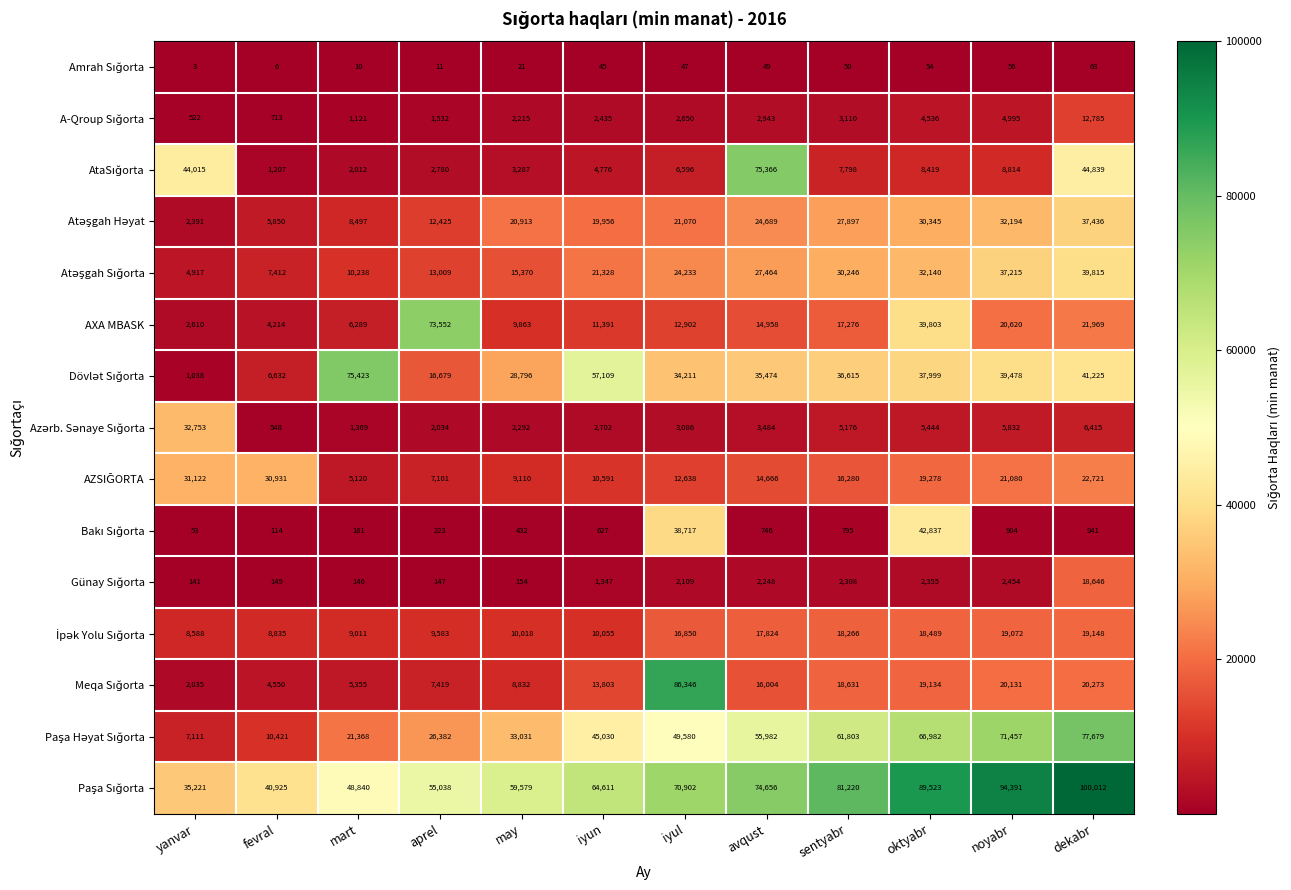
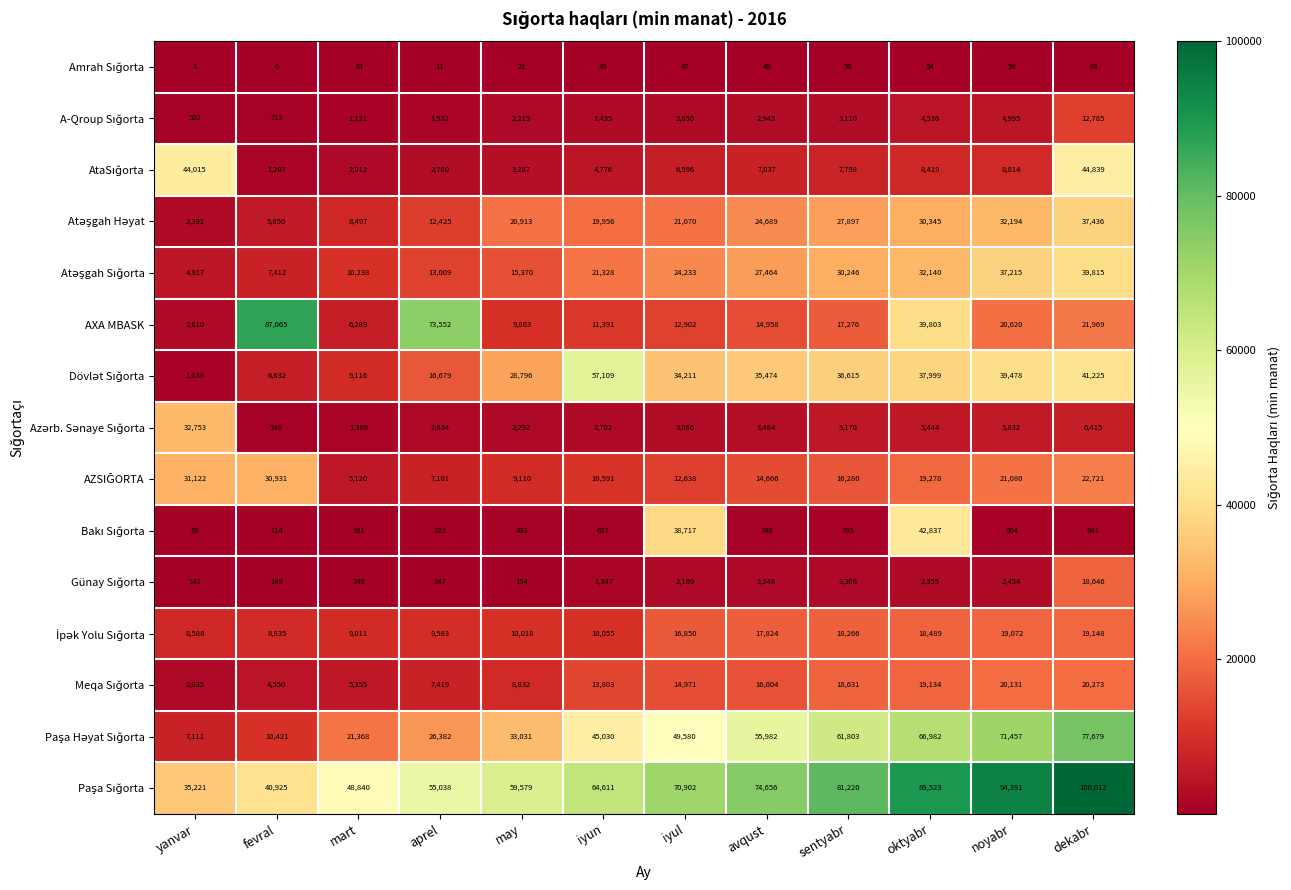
  {
    "Amrah Sığorta": {
      "yanvar": "3",
      "fevral": "6",
      "mart": "10",
      "aprel": "11",
      "may": "21",
      "iyun": "45",
      "iyul": "47",
      "avqust": "49",
      "sentyabr": "50",
      "oktyabr": "54",
      "noyabr": "56",
      "dekabr": "63"
    },
    "A-Qroup Sığorta": {
      "yanvar": "522",
      "fevral": "713",
      "mart": "1,121",
      "aprel": "1,532",
      "may": "2,215",
      "iyun": "2,435",
      "iyul": "2,650",
      "avqust": "2,943",
      "sentyabr": "3,110",
      "oktyabr": "4,536",
      "noyabr": "4,995",
      "dekabr": "12,785"
    },
    "AtaSığorta": {
      "yanvar": "44,015",
      "fevral": "1,207",
      "mart": "2,012",
      "aprel": "2,780",
      "may": "3,287",
      "iyun": "4,776",
      "iyul": "6,596",
-     "avqust": "75,366",
+     "avqust": "7,037",
      "sentyabr": "7,798",
      "oktyabr": "8,419",
      "noyabr": "8,814",
      "dekabr": "44,839"
    },
    "Atəşgah Həyat": {
      "yanvar": "2,391",
      "fevral": "5,850",
      "mart": "8,497",
      "aprel": "12,425",
      "may": "20,913",
      "iyun": "19,956",
      "iyul": "21,070",
      "avqust": "24,689",
      "sentyabr": "27,897",
      "oktyabr": "30,345",
      "noyabr": "32,194",
      "dekabr": "37,436"
    },
    "Atəşgah Sığorta": {
      "yanvar": "4,917",
      "fevral": "7,412",
      "mart": "10,238",
      "aprel": "13,009",
      "may": "15,370",
      "iyun": "21,328",
      "iyul": "24,233",
      "avqust": "27,464",
      "sentyabr": "30,246",
      "oktyabr": "32,140",
      "noyabr": "37,215",
      "dekabr": "39,815"
    },
    "AXA MBASK": {
      "yanvar": "2,610",
-     "fevral": "4,214",
+     "fevral": "87,065",
      "mart": "6,289",
      "aprel": "73,552",
      "may": "9,863",
      "iyun": "11,391",
      "iyul": "12,902",
      "avqust": "14,958",
      "sentyabr": "17,276",
      "oktyabr": "39,803",
      "noyabr": "20,620",
      "dekabr": "21,969"
    },
    "Dövlət Sığorta": {
      "yanvar": "1,038",
      "fevral": "6,632",
-     "mart": "75,423",
+     "mart": "9,116",
      "aprel": "16,679",
      "may": "28,796",
      "iyun": "57,109",
      "iyul": "34,211",
      "avqust": "35,474",
      "sentyabr": "36,615",
      "oktyabr": "37,999",
      "noyabr": "39,478",
      "dekabr": "41,225"
    },
    "Azərb. Sənaye Sığorta": {
      "yanvar": "32,753",
      "fevral": "548",
      "mart": "1,369",
      "aprel": "2,034",
      "may": "2,292",
      "iyun": "2,702",
      "iyul": "3,086",
      "avqust": "3,484",
      "sentyabr": "5,176",
      "oktyabr": "5,444",
      "noyabr": "5,832",
      "dekabr": "6,415"
    },
    "AZSIĞORTA": {
      "yanvar": "31,122",
      "fevral": "30,931",
      "mart": "5,120",
      "aprel": "7,101",
      "may": "9,110",
      "iyun": "10,591",
      "iyul": "12,638",
      "avqust": "14,666",
      "sentyabr": "16,280",
      "oktyabr": "19,278",
      "noyabr": "21,080",
      "dekabr": "22,721"
    },
    "Bakı Sığorta": {
      "yanvar": "53",
      "fevral": "114",
      "mart": "161",
      "aprel": "223",
      "may": "432",
      "iyun": "627",
      "iyul": "38,717",
      "avqust": "746",
      "sentyabr": "795",
      "oktyabr": "42,837",
      "noyabr": "904",
      "dekabr": "941"
    },
    "Günay Sığorta": {
      "yanvar": "141",
      "fevral": "149",
      "mart": "146",
      "aprel": "147",
      "may": "154",
      "iyun": "1,347",
      "iyul": "2,109",
      "avqust": "2,248",
      "sentyabr": "2,308",
      "oktyabr": "2,355",
      "noyabr": "2,454",
      "dekabr": "18,646"
    },
    "İpək Yolu Sığorta": {
      "yanvar": "8,588",
      "fevral": "8,835",
      "mart": "9,011",
      "aprel": "9,583",
      "may": "10,018",
      "iyun": "10,055",
      "iyul": "16,850",
      "avqust": "17,824",
      "sentyabr": "18,266",
      "oktyabr": "18,489",
      "noyabr": "19,072",
      "dekabr": "19,148"
    },
    "Meqa Sığorta": {
      "yanvar": "2,035",
      "fevral": "4,550",
      "mart": "5,355",
      "aprel": "7,419",
      "may": "8,832",
      "iyun": "13,803",
-     "iyul": "86,346",
+     "iyul": "14,971",
      "avqust": "16,004",
      "sentyabr": "18,631",
      "oktyabr": "19,134",
      "noyabr": "20,131",
      "dekabr": "20,273"
    },
    "Paşa Həyat Sığorta": {
      "yanvar": "7,111",
      "fevral": "10,421",
      "mart": "21,368",
      "aprel": "26,382",
      "may": "33,031",
      "iyun": "45,030",
      "iyul": "49,580",
      "avqust": "55,982",
      "sentyabr": "61,803",
      "oktyabr": "66,982",
      "noyabr": "71,457",
      "dekabr": "77,679"
    },
    "Paşa Sığorta": {
      "yanvar": "35,221",
      "fevral": "40,925",
      "mart": "48,840",
      "aprel": "55,038",
      "may": "59,579",
      "iyun": "64,611",
      "iyul": "70,902",
      "avqust": "74,656",
      "sentyabr": "81,220",
      "oktyabr": "89,523",
      "noyabr": "94,391",
      "dekabr": "100,012"
    }
  }
